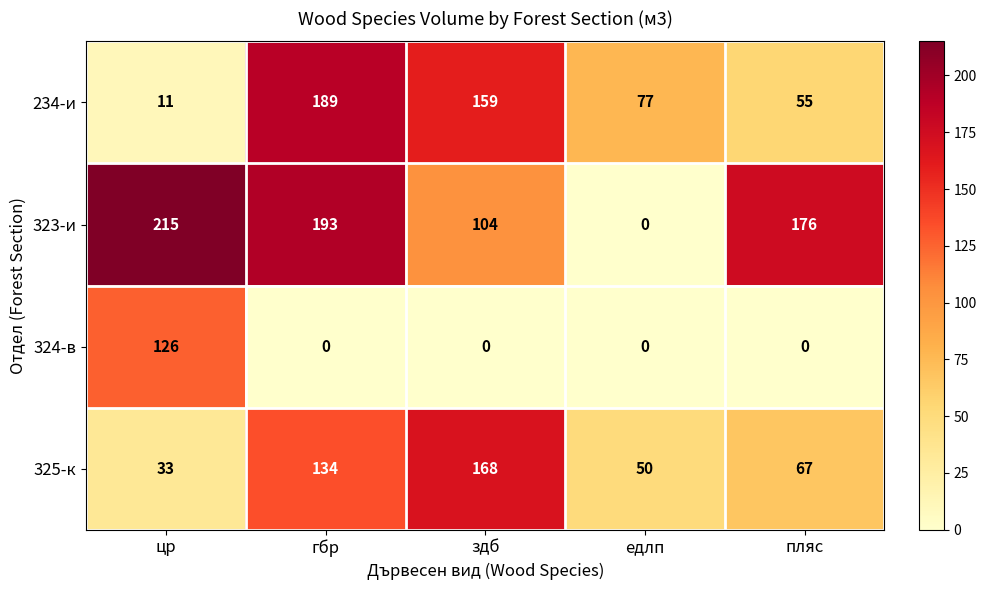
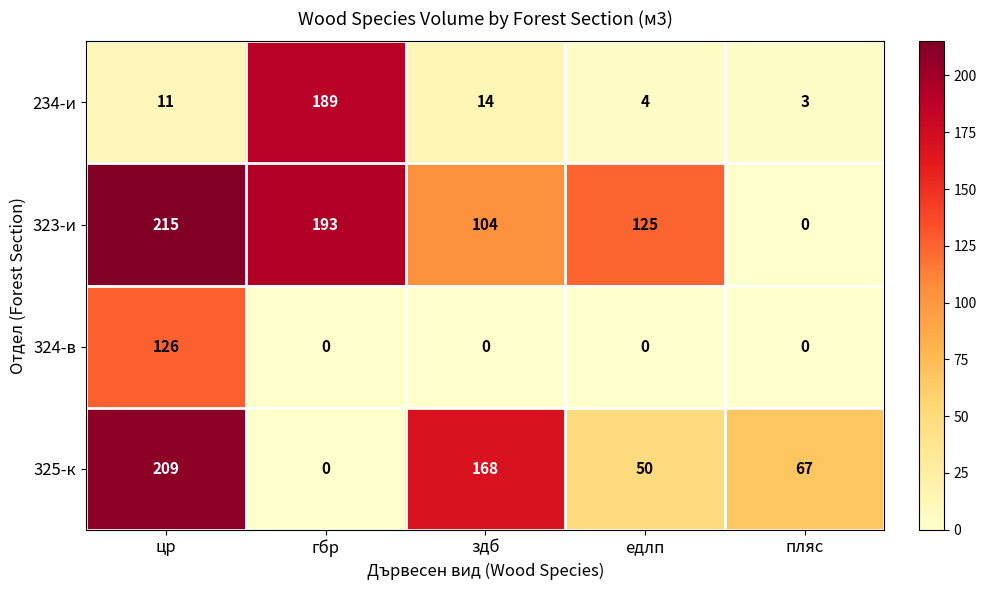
  {
    "234-и": {
      "цр": 11,
      "гбр": 189,
-     "здб": 159,
-     "едлп": 77,
-     "пляс": 55
+     "здб": 14,
+     "едлп": 4,
+     "пляс": 3
    },
    "323-и": {
      "цр": 215,
      "гбр": 193,
      "здб": 104,
-     "едлп": 0,
-     "пляс": 176
+     "едлп": 125,
+     "пляс": 0
    },
    "324-в": {
      "цр": 126,
      "гбр": 0,
      "здб": 0,
      "едлп": 0,
      "пляс": 0
    },
    "325-к": {
-     "цр": 33,
-     "гбр": 134,
+     "цр": 209,
+     "гбр": 0,
      "здб": 168,
      "едлп": 50,
      "пляс": 67
    }
  }
